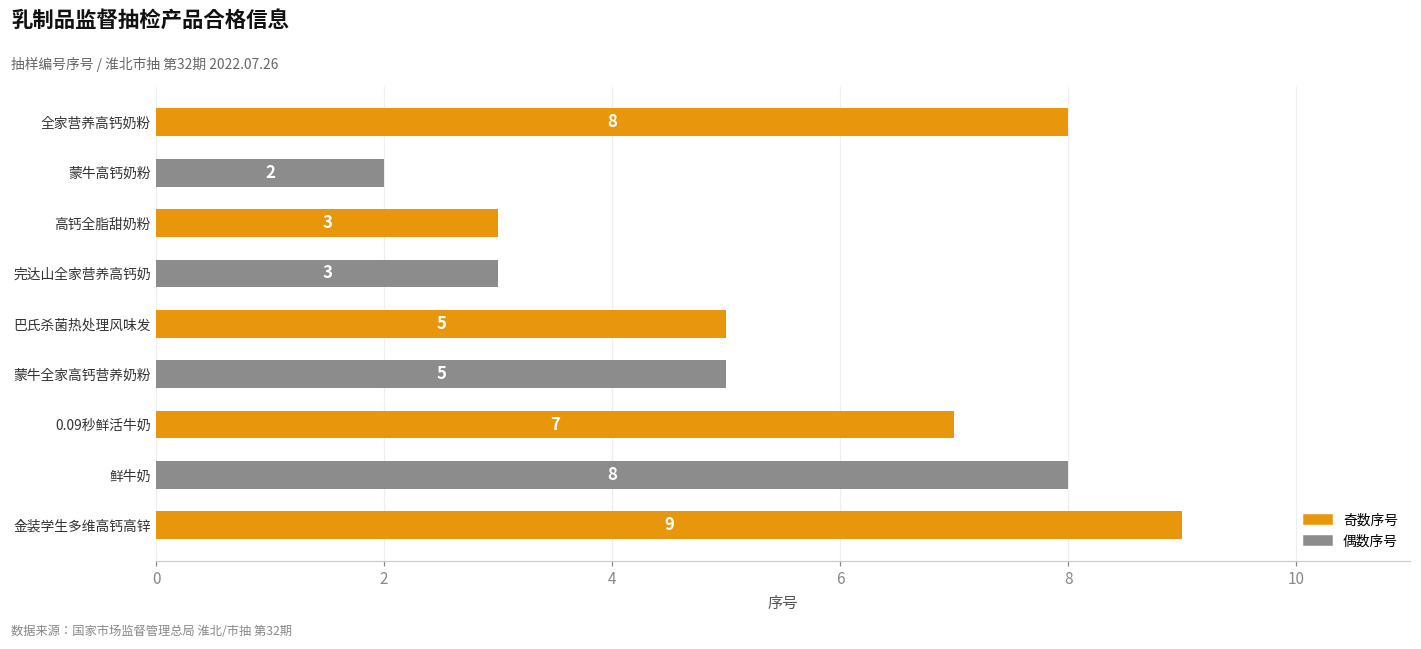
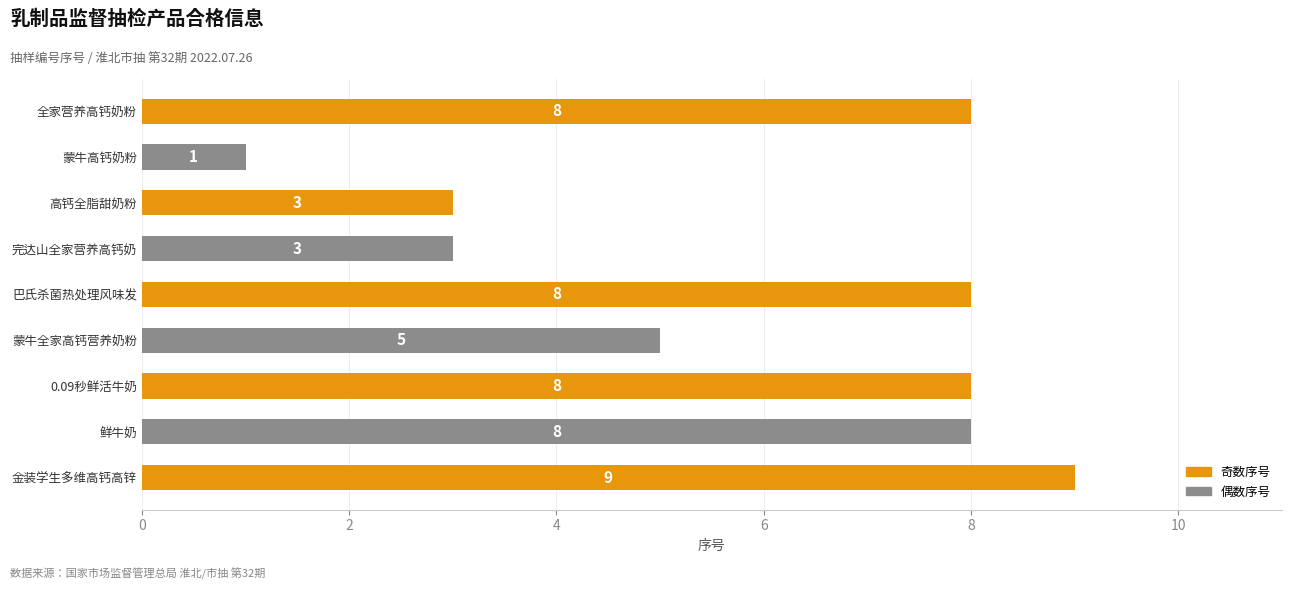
  {
    "全家营养高钙奶粉": 8,
-   "蒙牛高钙奶粉": 2,
+   "蒙牛高钙奶粉": 1,
    "高钙全脂甜奶粉": 3,
    "完达山全家营养高钙奶": 3,
-   "巴氏杀菌热处理风味发": 5,
+   "巴氏杀菌热处理风味发": 8,
    "蒙牛全家高钙营养奶粉": 5,
-   "0.09秒鲜活牛奶": 7,
+   "0.09秒鲜活牛奶": 8,
    "鲜牛奶": 8,
    "金装学生多维高钙高锌": 9
  }
